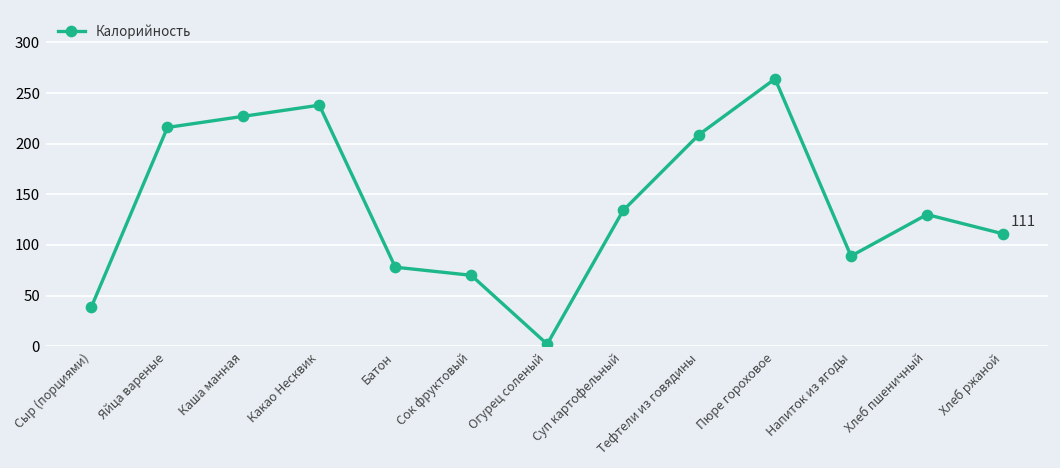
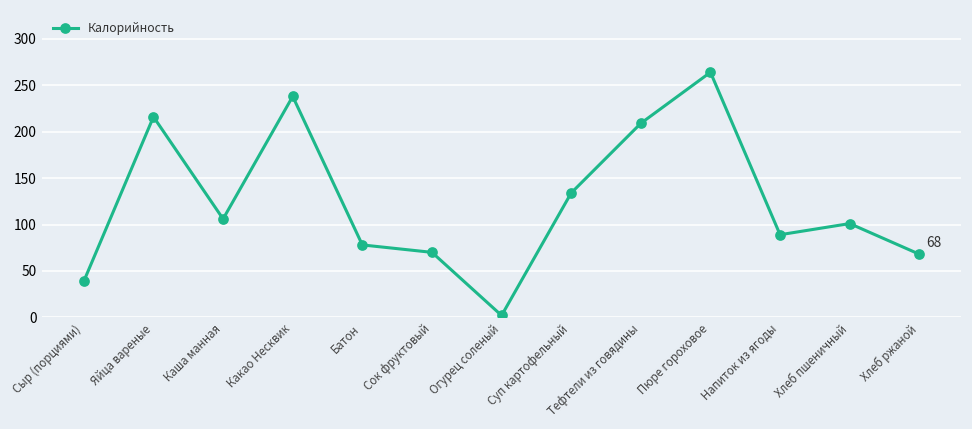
  {
-   "Каша манная": 230,
-   "Хлеб пшеничный": 130,
-   "Хлеб ржаной": 111
+   "Каша манная": 110,
+   "Хлеб пшеничный": 100,
+   "Хлеб ржаной": 68
  }
